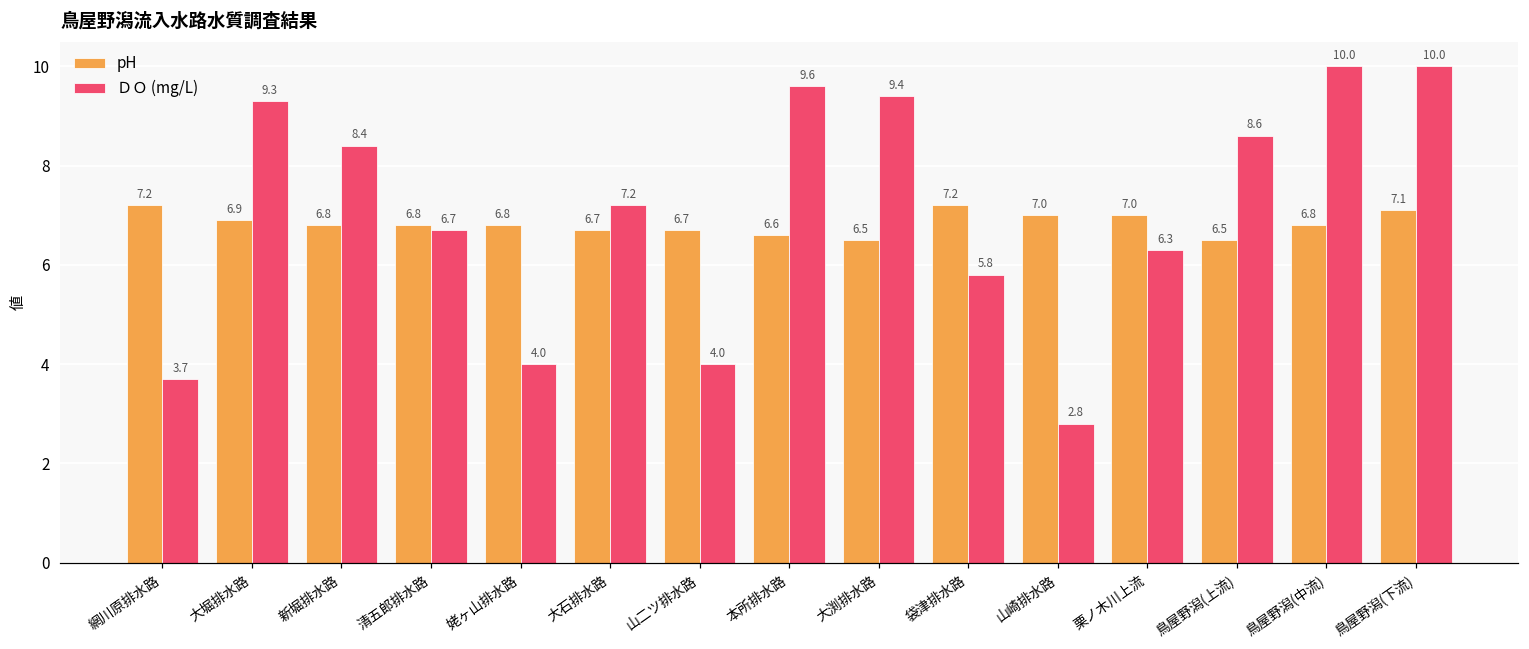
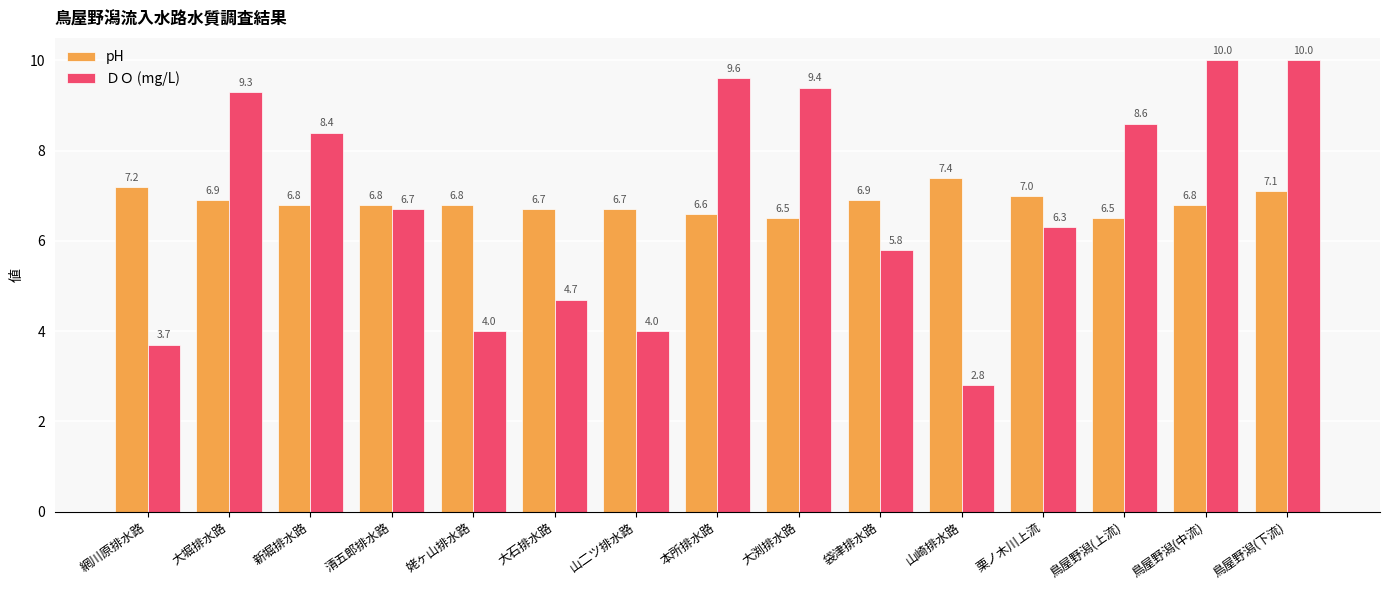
  {
    "pH": {
      "網川原排水路": 7.2,
      "大堀排水路": 6.9,
      "新堀排水路": 6.8,
      "清五郎排水路": 6.8,
      "姥ヶ山排水路": 6.8,
      "大石排水路": 6.7,
      "山二ツ排水路": 6.7,
      "本所排水路": 6.6,
      "大渕排水路": 6.5,
-     "袋津排水路": 7.2,
-     "山崎排水路": 7.0,
+     "袋津排水路": 6.9,
+     "山崎排水路": 7.4,
      "栗ノ木川上流": 7.0,
      "鳥屋野潟(上流)": 6.5,
      "鳥屋野潟(中流)": 6.8,
      "鳥屋野潟(下流)": 7.1
    },
    "ＤＯ (mg/L)": {
      "網川原排水路": 3.7,
      "大堀排水路": 9.3,
      "新堀排水路": 8.4,
      "清五郎排水路": 6.7,
      "姥ヶ山排水路": 4.0,
-     "大石排水路": 7.2,
+     "大石排水路": 4.7,
      "山二ツ排水路": 4.0,
      "本所排水路": 9.6,
      "大渕排水路": 9.4,
      "袋津排水路": 5.8,
      "山崎排水路": 2.8,
      "栗ノ木川上流": 6.3,
      "鳥屋野潟(上流)": 8.6,
      "鳥屋野潟(中流)": 10.0,
      "鳥屋野潟(下流)": 10.0
    }
  }
